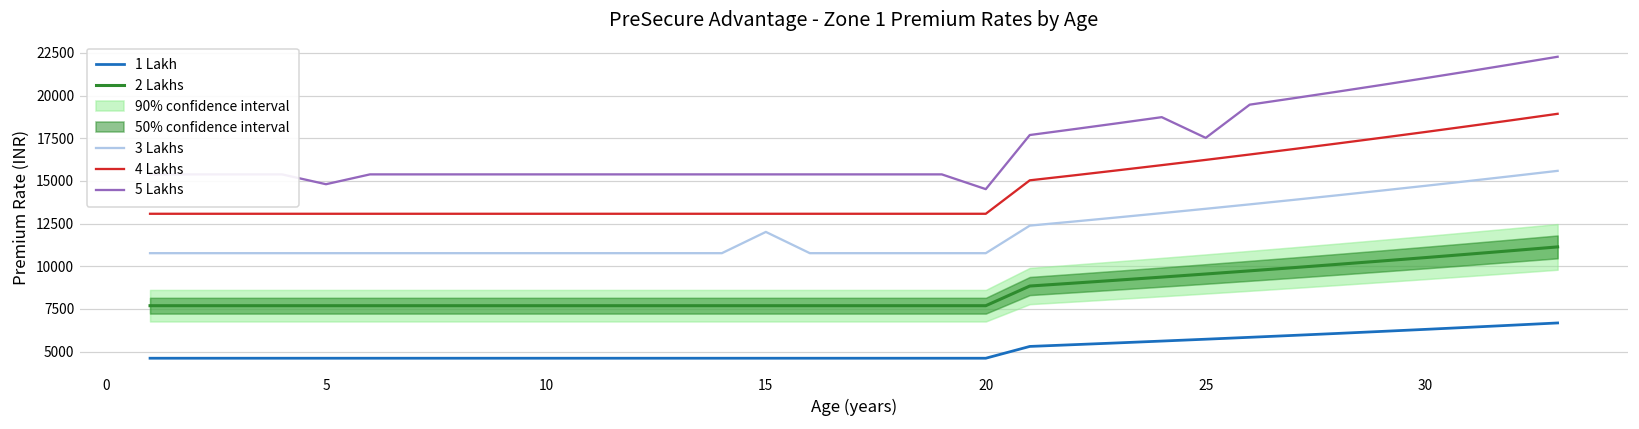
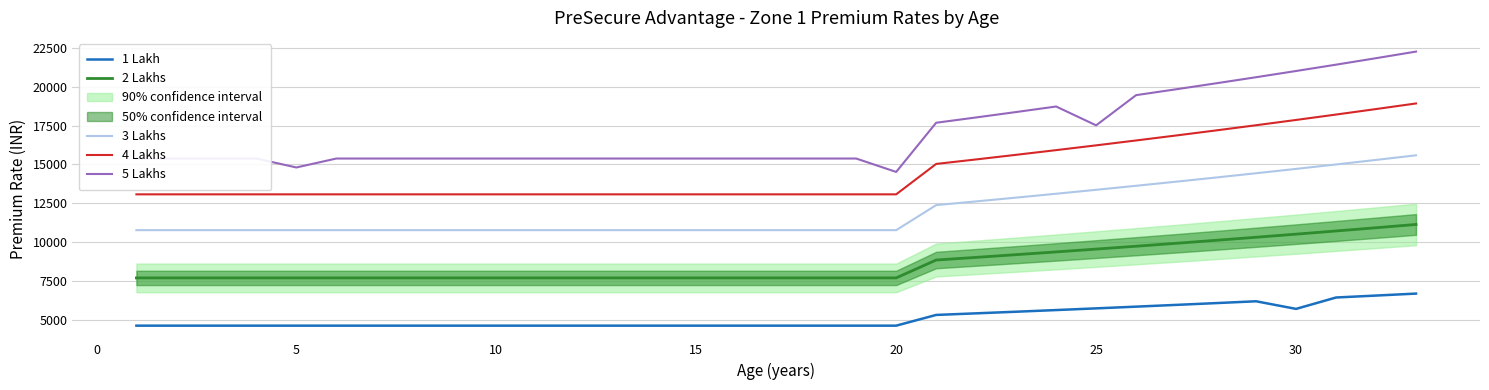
  {
    "1 Lakh": {
      "5": 4600,
      "10": 4600,
      "15": 4600,
      "20": 4600,
      "25": 5700,
-     "30": 6300
+     "30": 5700
    },
    "3 Lakhs": {
      "5": 10800,
      "10": 10800,
-     "15": 12000,
+     "15": 10800,
      "20": 10800,
      "25": 13400,
      "30": 14700
    },
    "4 Lakhs": {
      "5": 13100,
      "10": 13100,
      "15": 13100,
      "20": 13100,
      "25": 16200,
      "30": 17900
    },
    "5 Lakhs": {
      "5": 14800,
      "10": 15400,
      "15": 15400,
      "20": 14500,
      "25": 17500,
      "30": 21000
    }
  }
